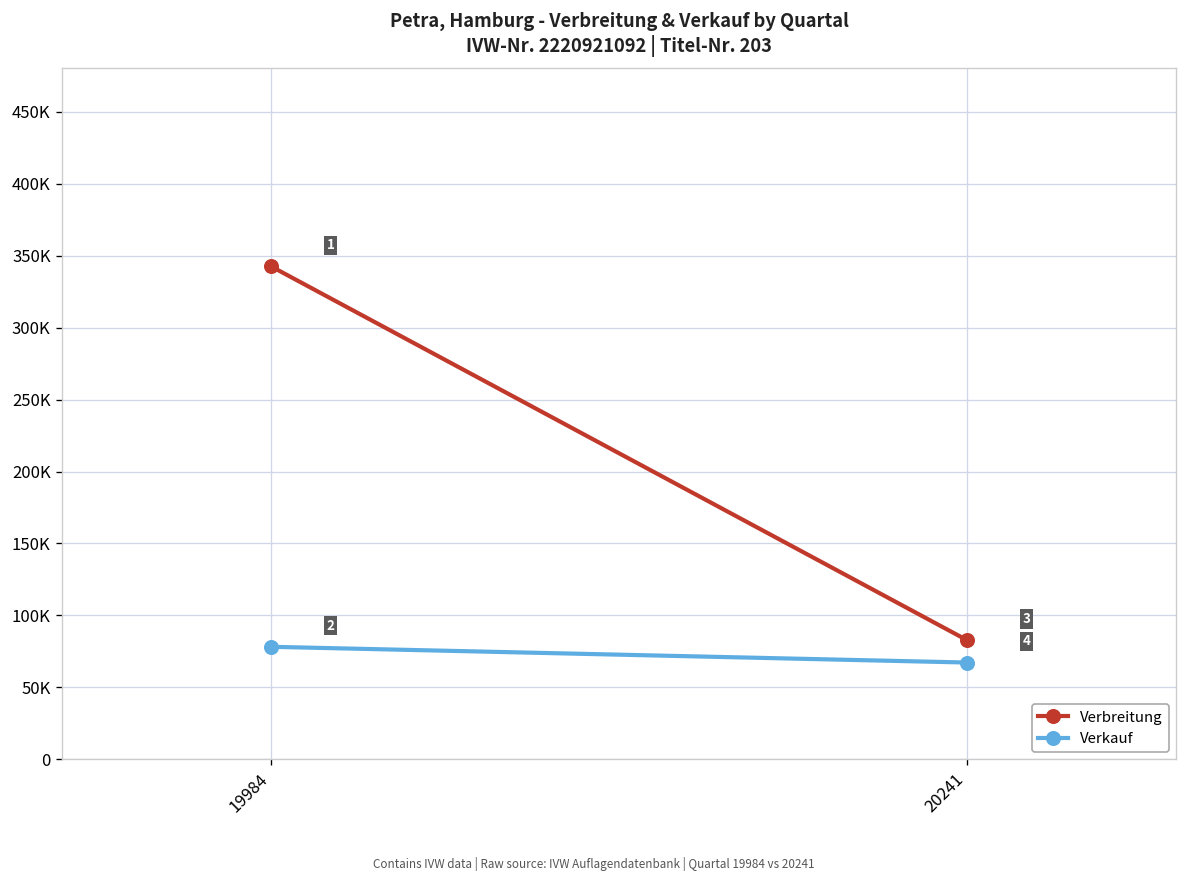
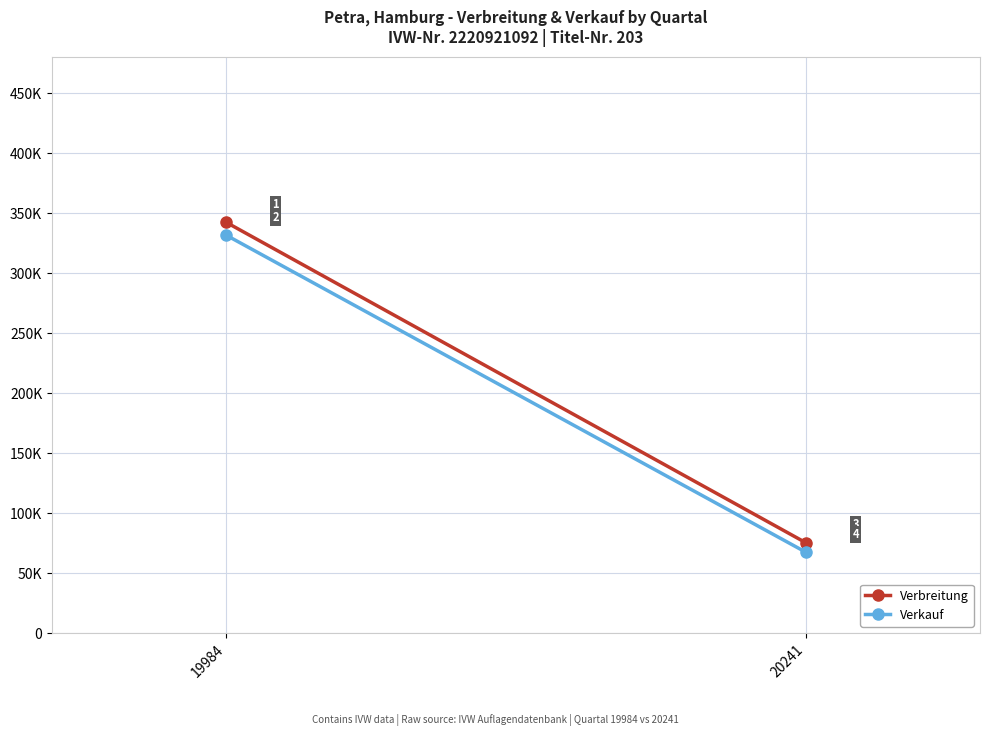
  {
    "Verbreitung": {
      "19984": 342000,
-     "20241": 83000
+     "20241": 75000
    },
    "Verkauf": {
-     "19984": 78000,
+     "19984": 332000,
      "20241": 67000
    }
  }
